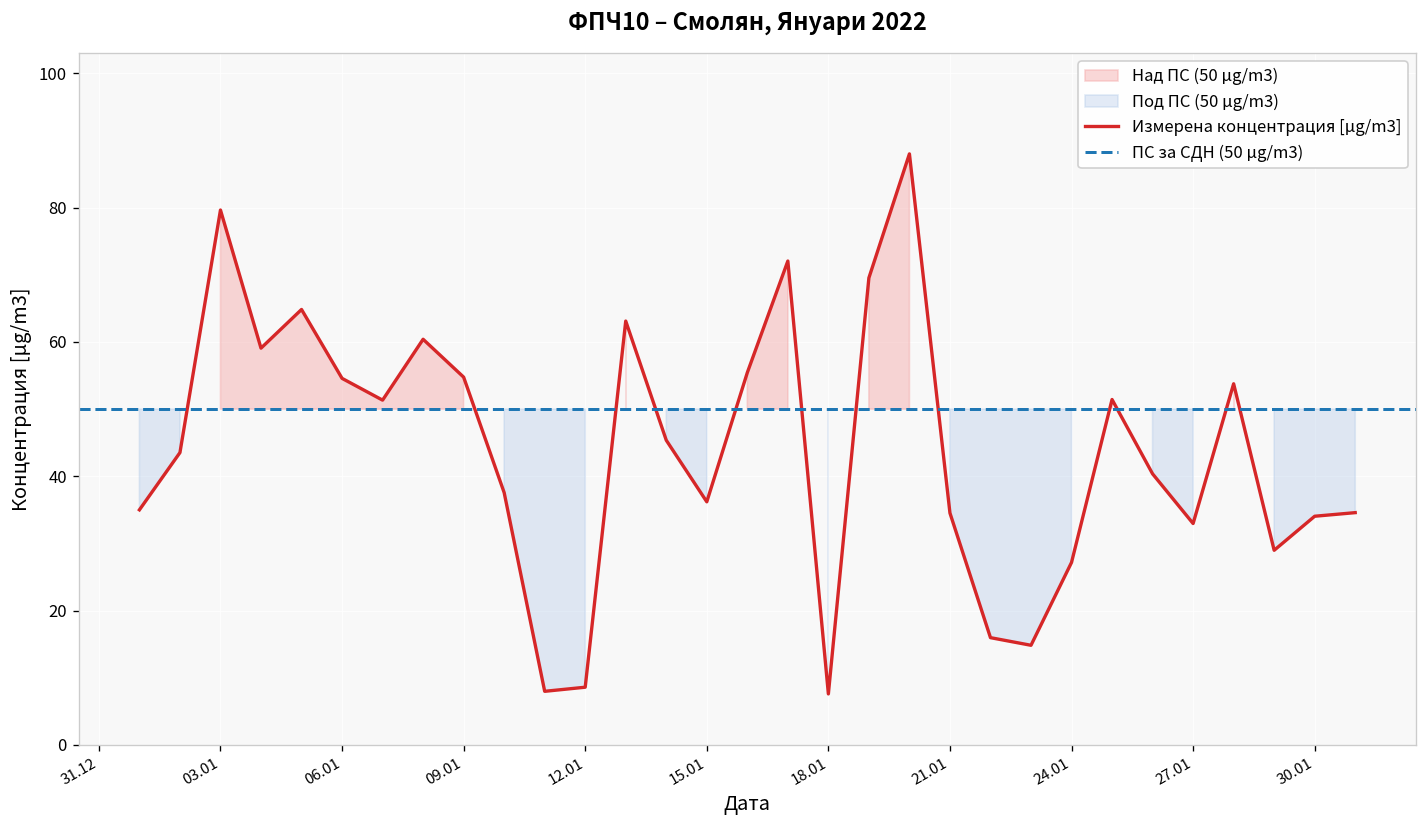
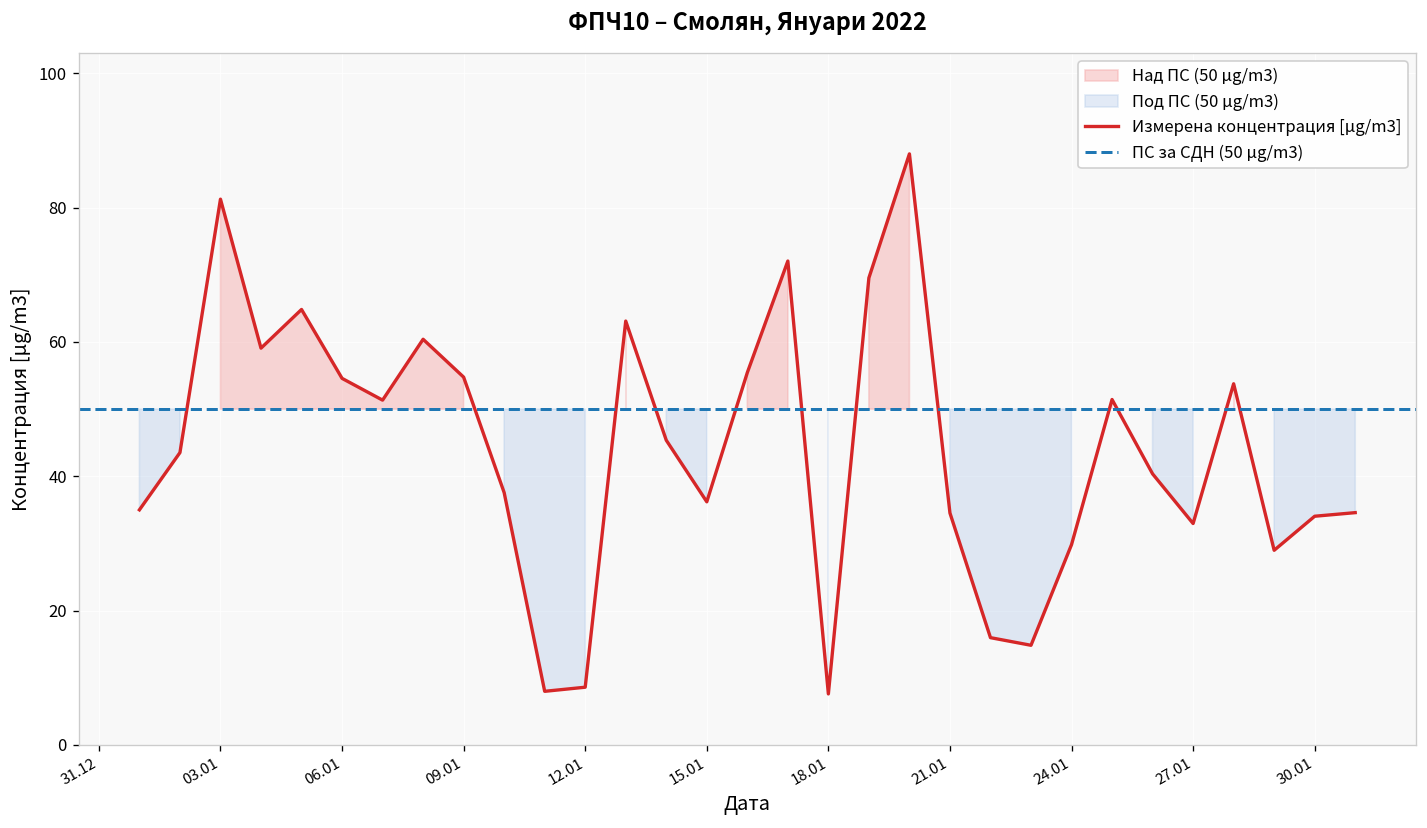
  {
-   "03.01": 80,
+   "03.01": 81,
    "06.01": 55,
    "09.01": 55,
    "12.01": 9,
    "15.01": 36,
    "18.01": 8,
    "21.01": 35,
-   "24.01": 27,
+   "24.01": 30,
    "27.01": 33,
    "30.01": 34
  }
